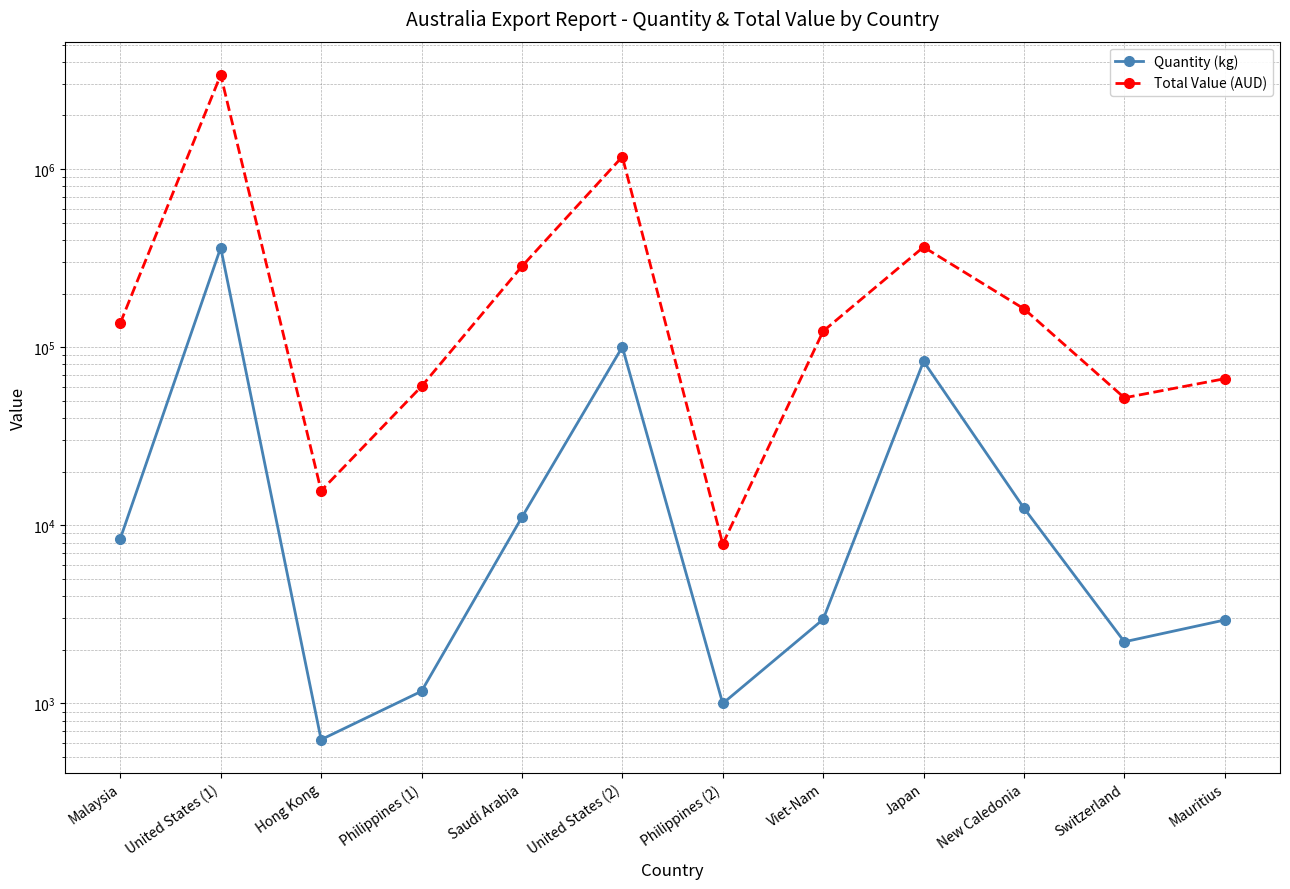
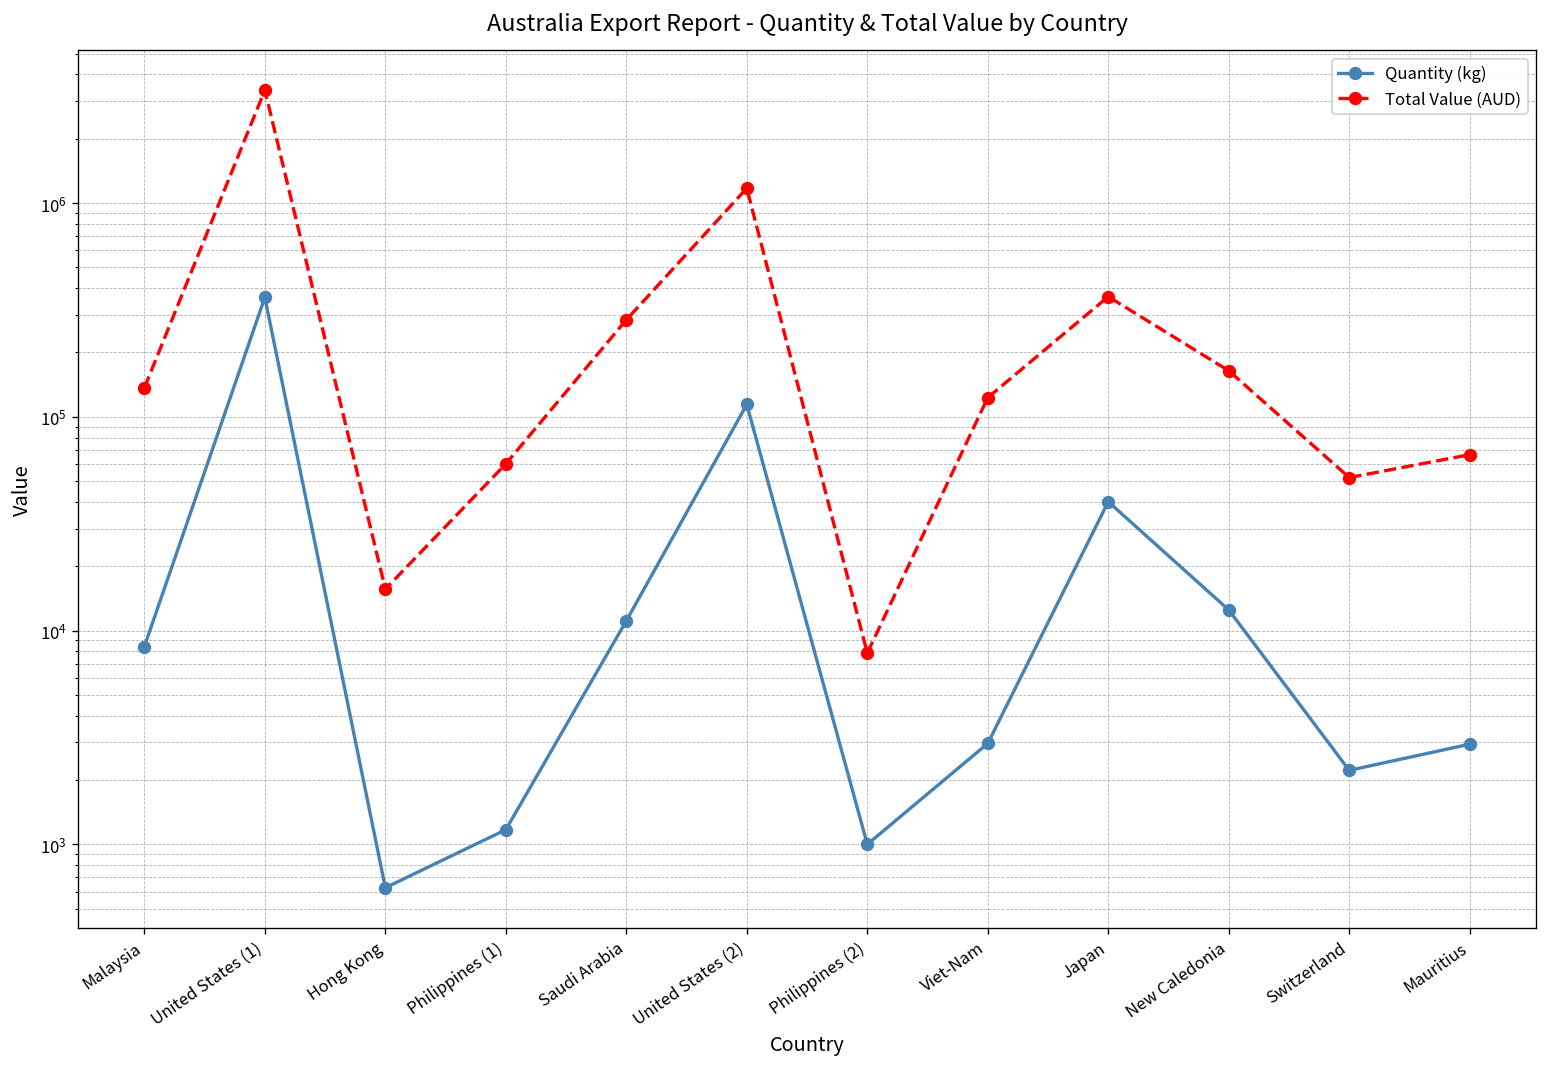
  {
    "Quantity (kg)": {
      "Malaysia": 8000,
      "United States (1)": 360000,
      "Hong Kong": 630,
      "Philippines (1)": 1200,
      "Saudi Arabia": 11000,
-     "United States (2)": 100000,
+     "United States (2)": 110000,
      "Philippines (2)": 1000,
      "Viet-Nam": 3000,
-     "Japan": 80000,
+     "Japan": 40000,
      "New Caledonia": 12000,
      "Switzerland": 2200,
      "Mauritius": 2900
    },
    "Total Value (AUD)": {
      "Malaysia": 140000,
      "United States (1)": 3400000,
      "Hong Kong": 16000,
      "Philippines (1)": 60000,
      "Saudi Arabia": 280000,
      "United States (2)": 1200000,
      "Philippines (2)": 8000,
      "Viet-Nam": 120000,
      "Japan": 370000,
      "New Caledonia": 160000,
      "Switzerland": 52000,
      "Mauritius": 67000
    }
  }
